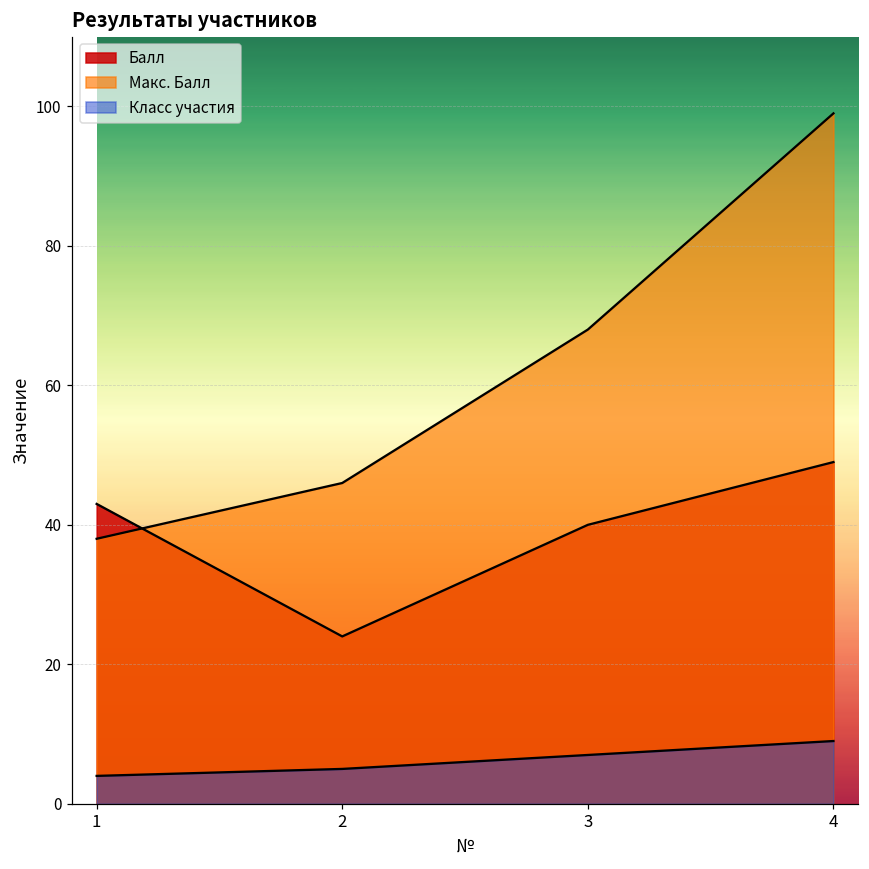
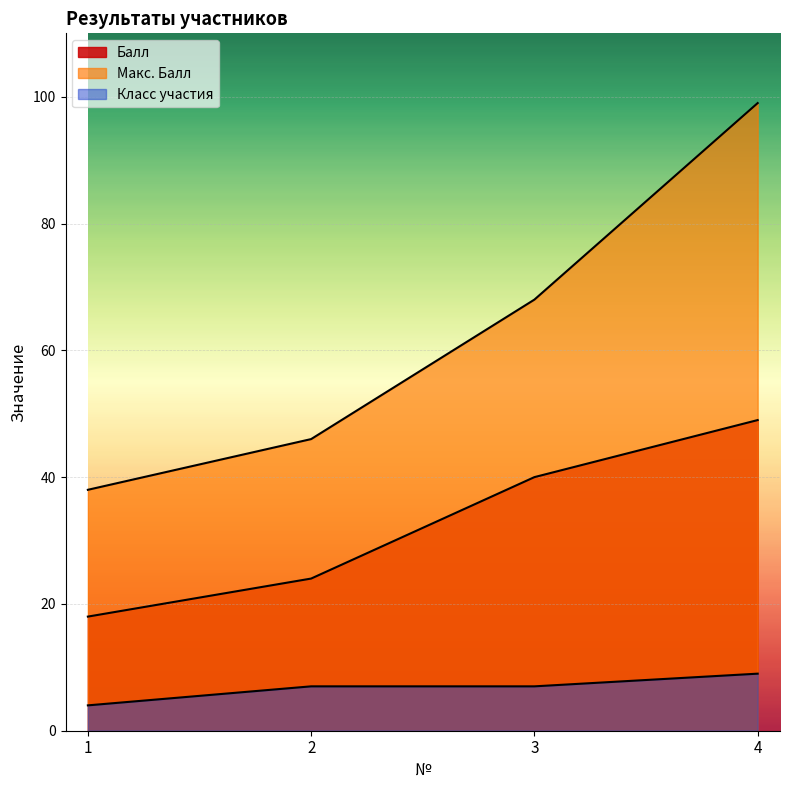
  {
    "Балл": {
-     "1": 43,
+     "1": 18,
      "2": 24,
      "3": 40,
      "4": 49
    },
    "Макс. Балл": {
      "1": 38,
      "2": 46,
      "3": 68,
      "4": 99
    },
    "Класс участия": {
      "1": 4,
-     "2": 5,
+     "2": 7,
      "3": 7,
      "4": 9
    }
  }
